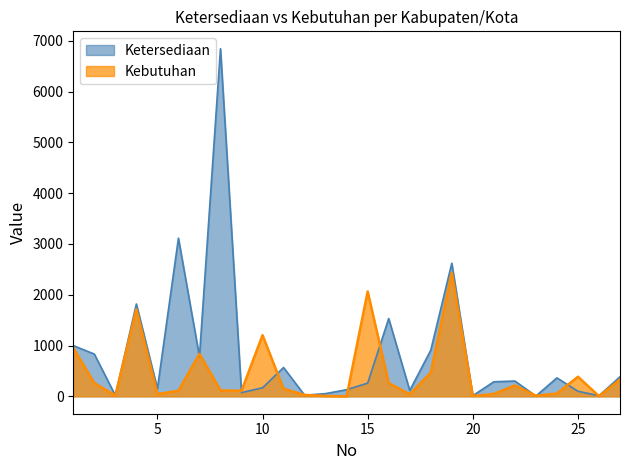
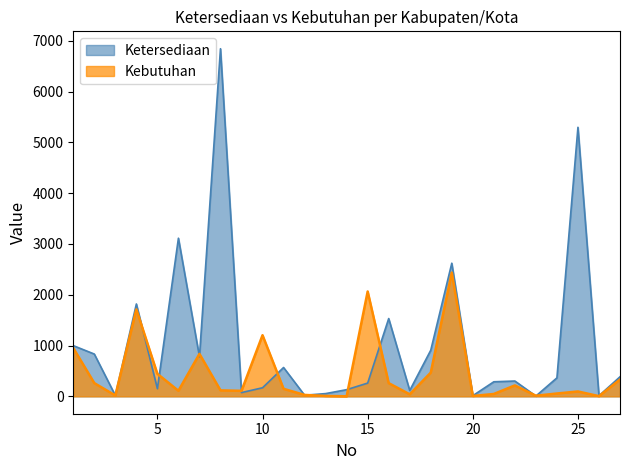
  {
    "Ketersediaan": {
      "5": 200,
      "10": 200,
      "15": 300,
-     "25": 100
+     "25": 5300
    },
    "Kebutuhan": {
-     "5": 0,
+     "5": 400,
      "10": 1200,
      "15": 2100,
-     "25": 400
+     "25": 100
    }
  }
